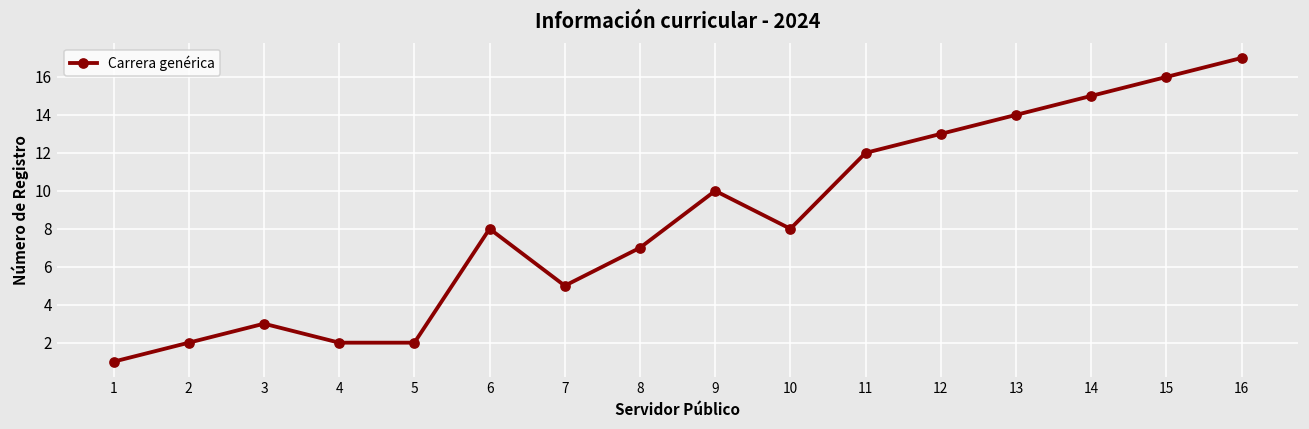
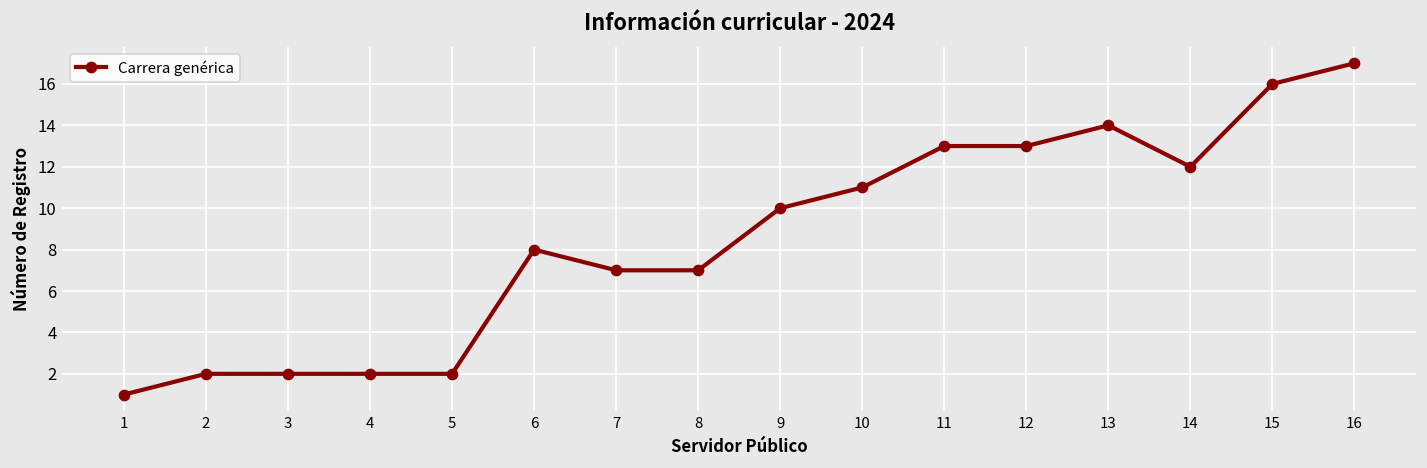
  {
    "1": 1,
    "2": 2,
-   "3": 3,
+   "3": 2,
    "4": 2,
    "5": 2,
    "6": 8,
-   "7": 5,
+   "7": 7,
    "8": 7,
    "9": 10,
-   "10": 8,
-   "11": 12,
+   "10": 11,
+   "11": 13,
    "12": 13,
    "13": 14,
-   "14": 15,
+   "14": 12,
    "15": 16,
    "16": 17
  }
